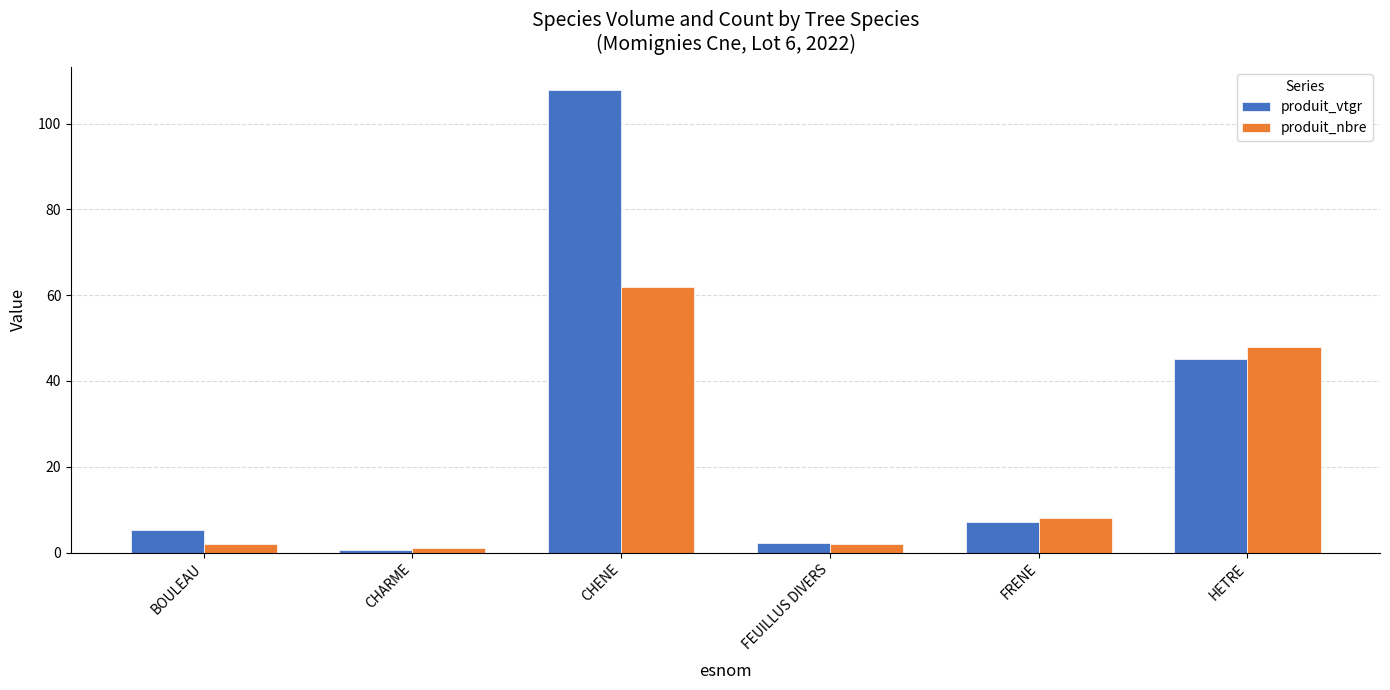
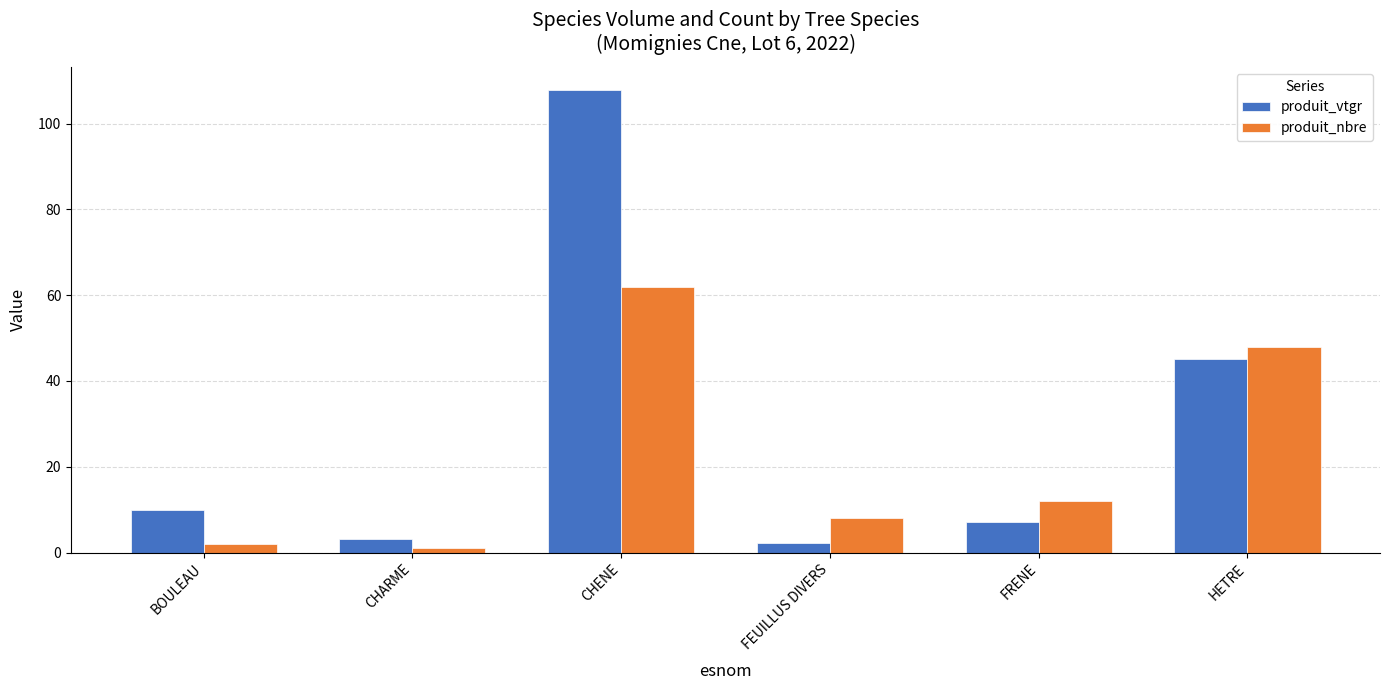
  {
    "produit_vtgr": {
-     "BOULEAU": 5,
-     "CHARME": 1,
+     "BOULEAU": 10,
+     "CHARME": 3,
      "CHENE": 108,
      "FEUILLUS DIVERS": 2,
      "FRENE": 7,
      "HETRE": 45
    },
    "produit_nbre": {
      "BOULEAU": 2,
      "CHARME": 1,
      "CHENE": 62,
-     "FEUILLUS DIVERS": 2,
-     "FRENE": 8,
+     "FEUILLUS DIVERS": 8,
+     "FRENE": 12,
      "HETRE": 48
    }
  }
